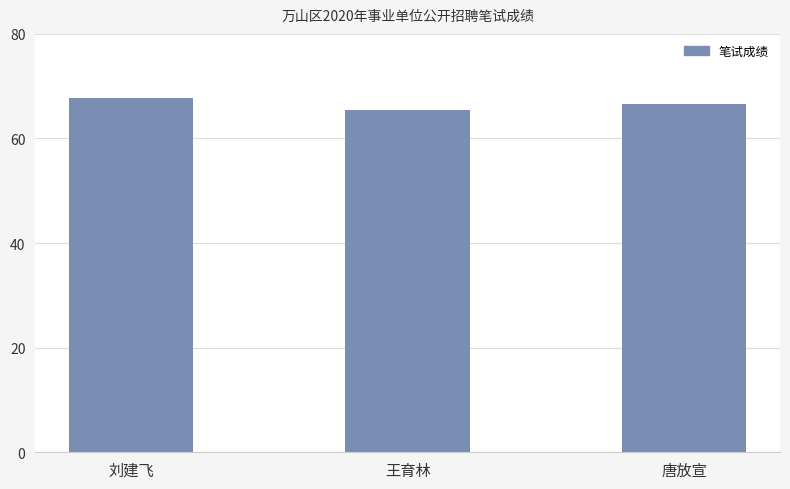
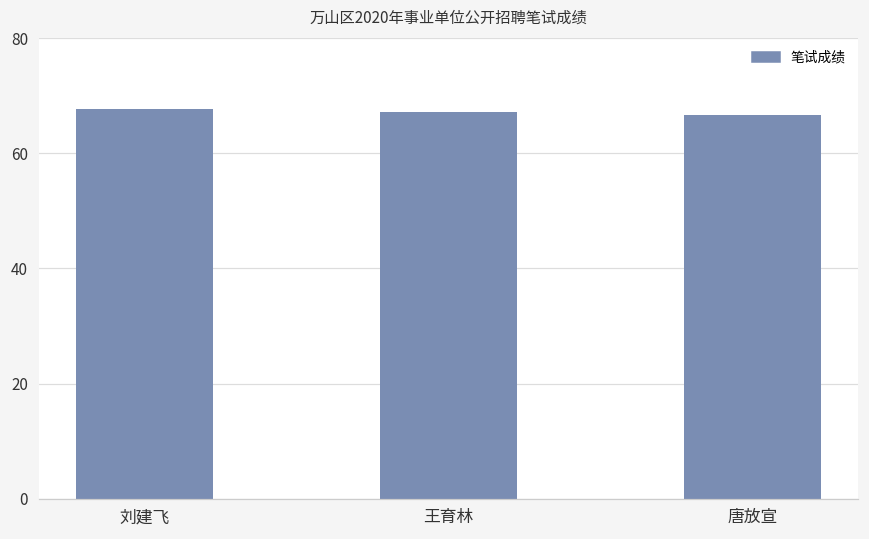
  {
    "刘建飞": 68,
-   "王育林": 65,
+   "王育林": 67,
    "唐放宣": 67
  }
